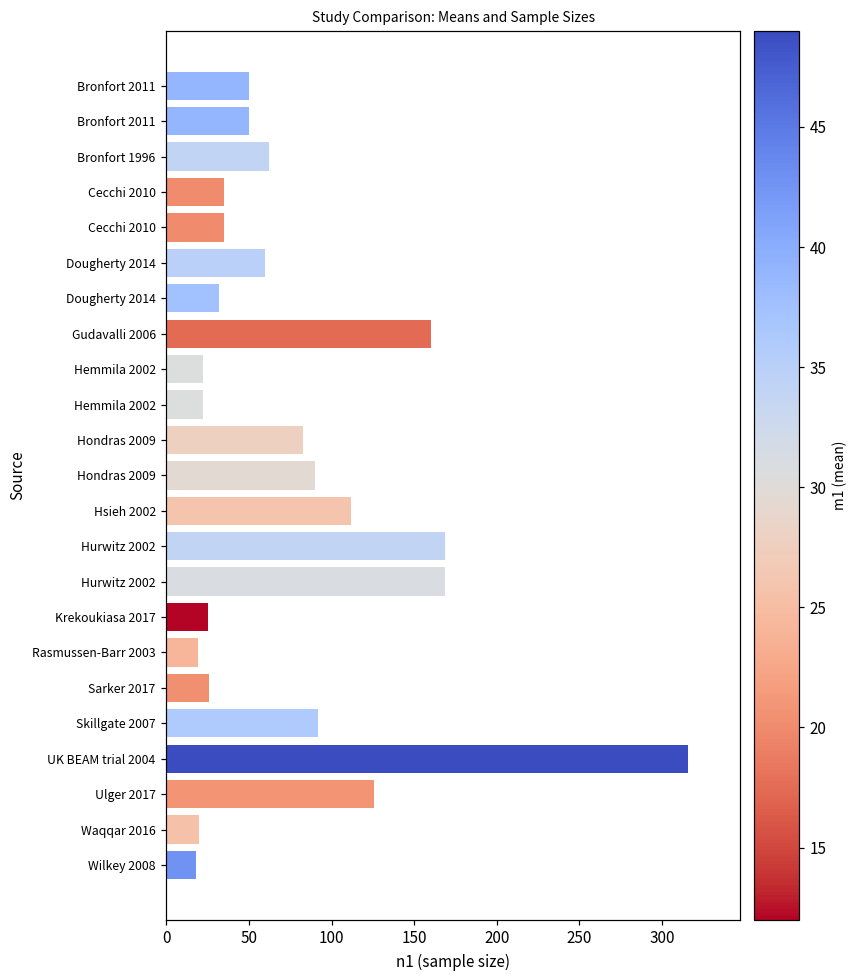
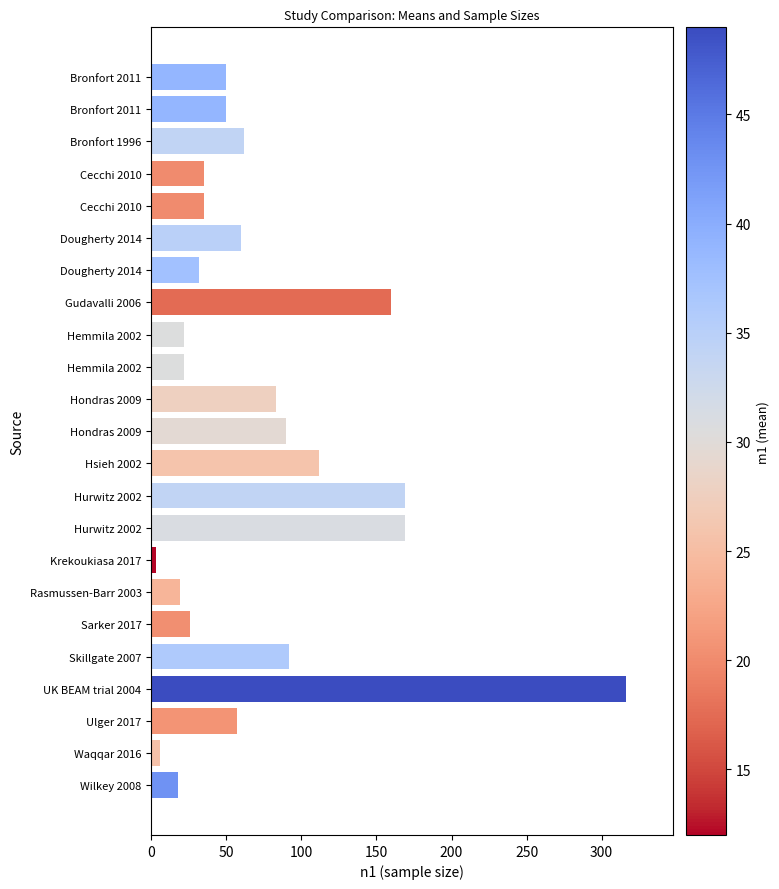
  {
    "Bronfort 1996": 62,
    "Gudavalli 2006": 160,
    "Hsieh 2002": 112,
-   "Krekoukiasa 2017": 25,
+   "Krekoukiasa 2017": 3,
    "Rasmussen-Barr 2003": 19,
    "Sarker 2017": 26,
    "Skillgate 2007": 92,
    "UK BEAM trial 2004": 316,
-   "Ulger 2017": 126,
-   "Waqqar 2016": 20,
+   "Ulger 2017": 57,
+   "Waqqar 2016": 6,
    "Wilkey 2008": 18
  }
